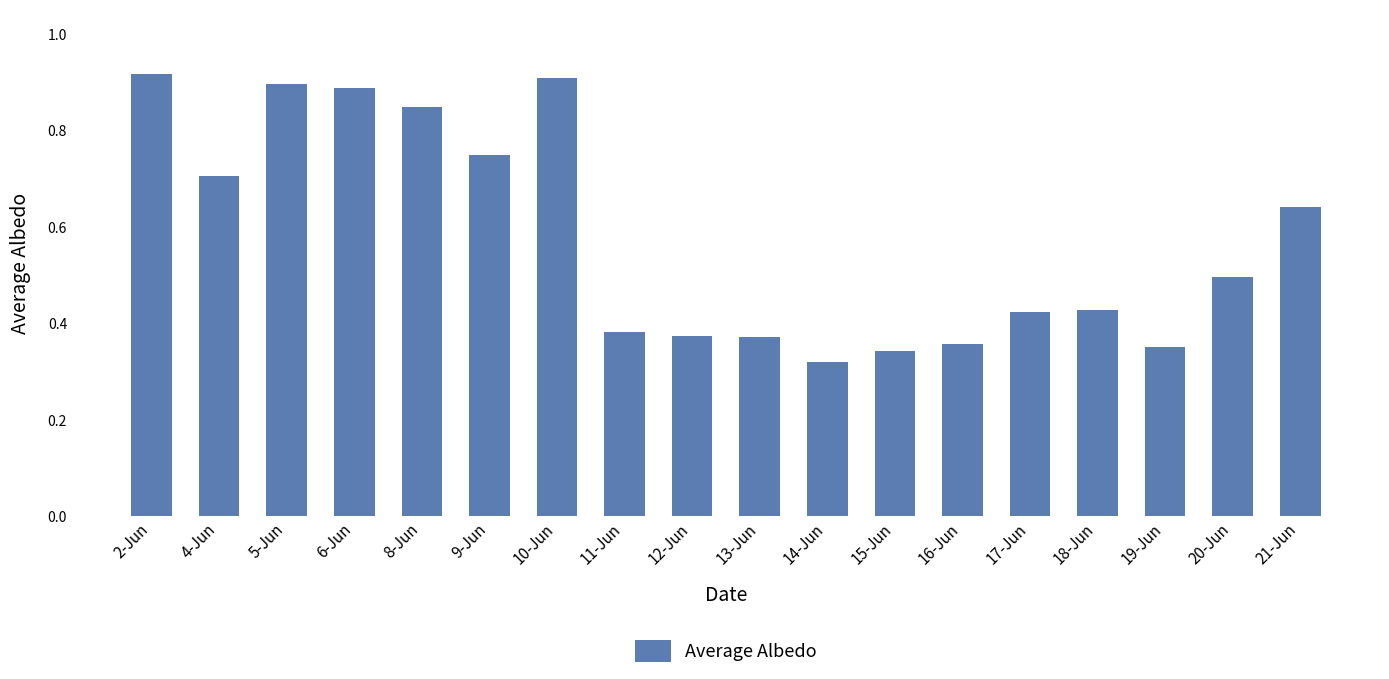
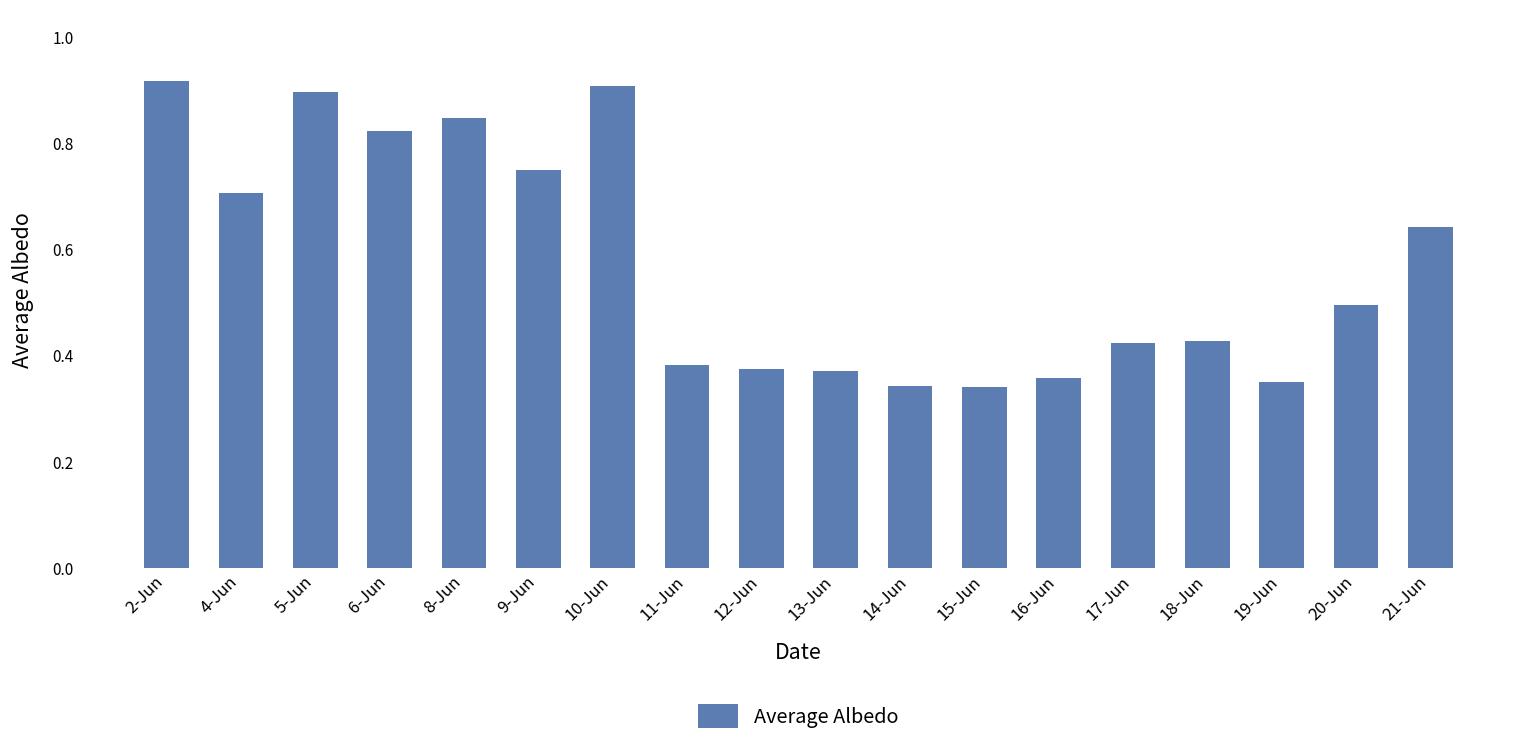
  {
    "2-Jun": 0.92,
    "4-Jun": 0.71,
    "5-Jun": 0.90,
-   "6-Jun": 0.89,
+   "6-Jun": 0.82,
    "8-Jun": 0.85,
    "9-Jun": 0.75,
    "10-Jun": 0.91,
    "11-Jun": 0.38,
    "12-Jun": 0.37,
    "13-Jun": 0.37,
-   "14-Jun": 0.32,
+   "14-Jun": 0.34,
    "15-Jun": 0.34,
    "16-Jun": 0.36,
    "17-Jun": 0.42,
    "18-Jun": 0.43,
    "19-Jun": 0.35,
    "20-Jun": 0.50,
    "21-Jun": 0.64
  }
